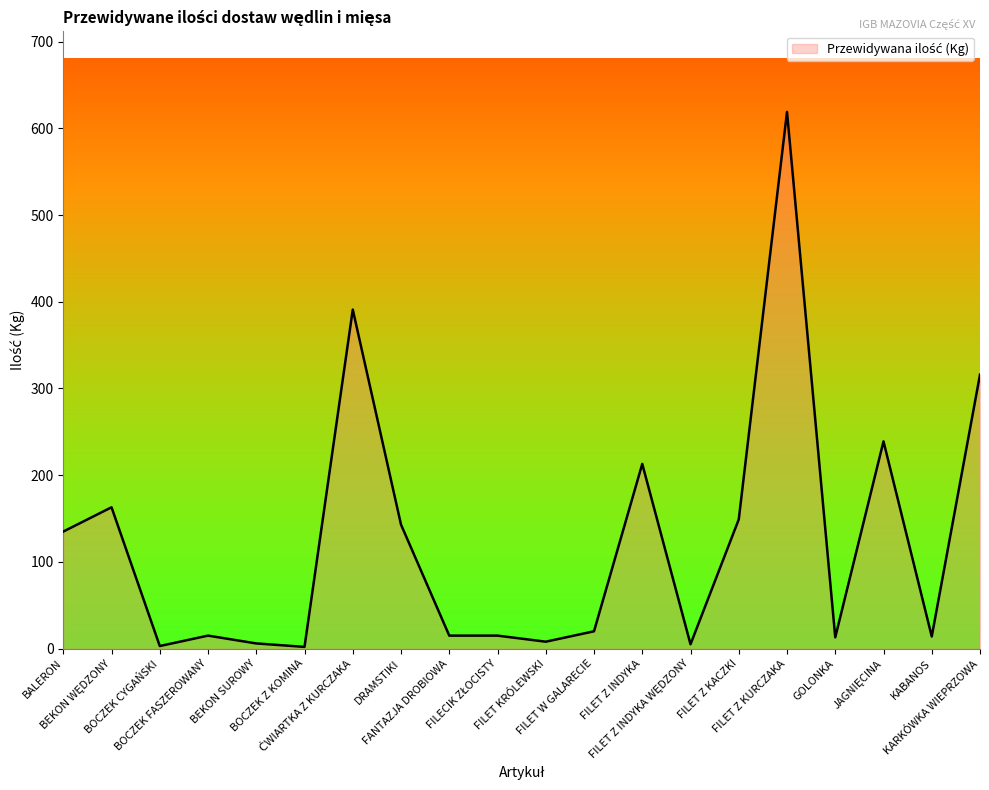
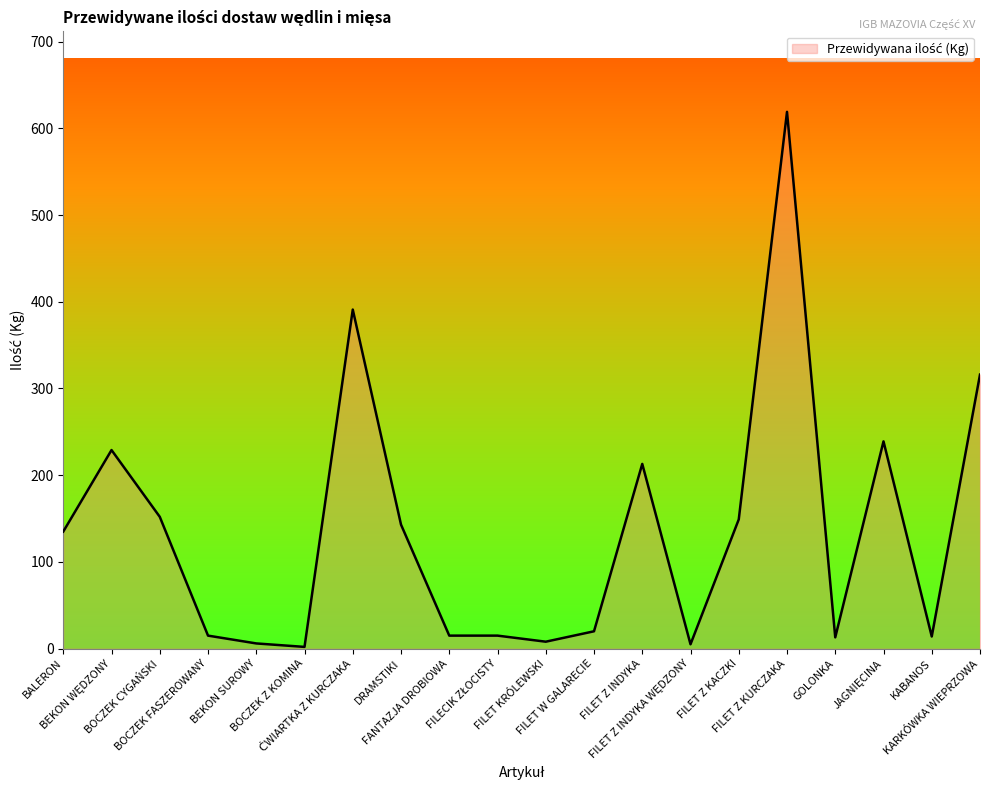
  {
    "BALERON": 140,
-   "BEKON WĘDZONY": 160,
-   "BOCZEK CYGAŃSKI": 0,
+   "BEKON WĘDZONY": 230,
+   "BOCZEK CYGAŃSKI": 150,
    "BOCZEK FASZEROWANY": 20,
    "BEKON SUROWY": 10,
    "BOCZEK Z KOMINA": 0,
    "ĆWIARTKA Z KURCZAKA": 390,
    "DRAMSTIKI": 140,
    "FANTAZJA DROBIOWA": 20,
    "FILECIK ZŁOCISTY": 20,
    "FILET KRÓLEWSKI": 10,
    "FILET W GALARECIE": 20,
    "FILET Z INDYKA": 210,
    "FILET Z INDYKA WĘDZONY": 10,
    "FILET Z KACZKI": 150,
    "FILET Z KURCZAKA": 620,
    "GOLONKA": 10,
    "JAGNIĘCINA": 240,
    "KABANOS": 10,
    "KARKÓWKA WIEPRZOWA": 320
  }
